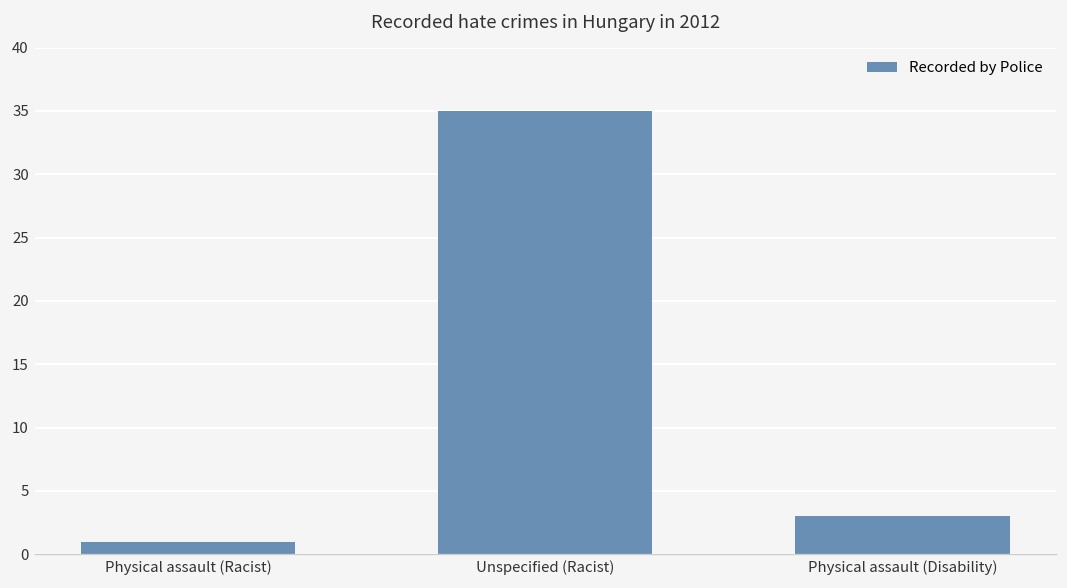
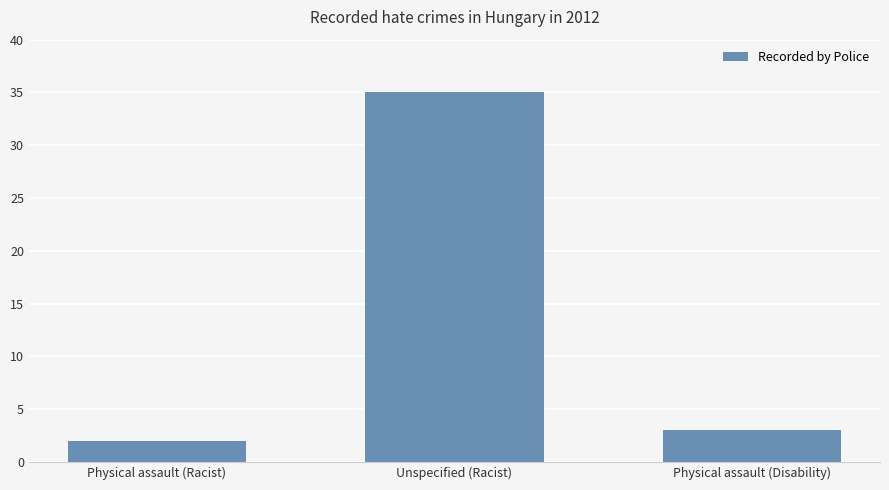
  {
-   "Physical assault (Racist)": 1,
+   "Physical assault (Racist)": 2,
    "Unspecified (Racist)": 35,
    "Physical assault (Disability)": 3
  }
